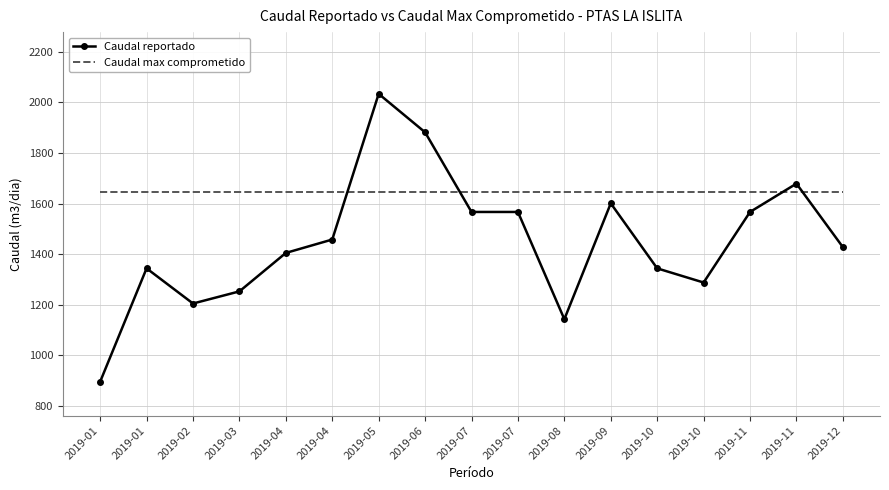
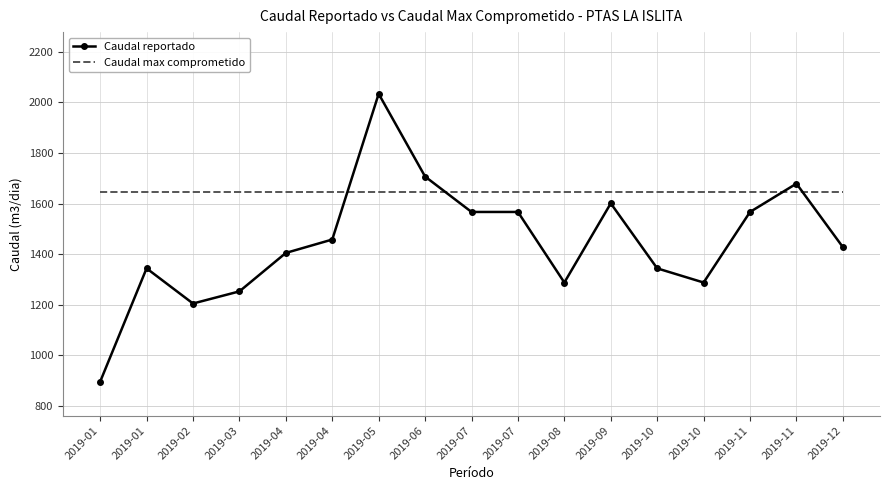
  {
    "Caudal reportado": {
      "2019-02": 1210,
      "2019-03": 1250,
      "2019-05": 2030,
-     "2019-06": 1880,
-     "2019-08": 1140,
+     "2019-06": 1710,
+     "2019-08": 1290,
      "2019-09": 1600,
      "2019-12": 1430
    },
    "Caudal max comprometido": {
      "2019-02": 1640,
      "2019-03": 1640,
      "2019-05": 1640,
      "2019-06": 1640,
      "2019-08": 1640,
      "2019-09": 1640,
      "2019-12": 1640
    }
  }
